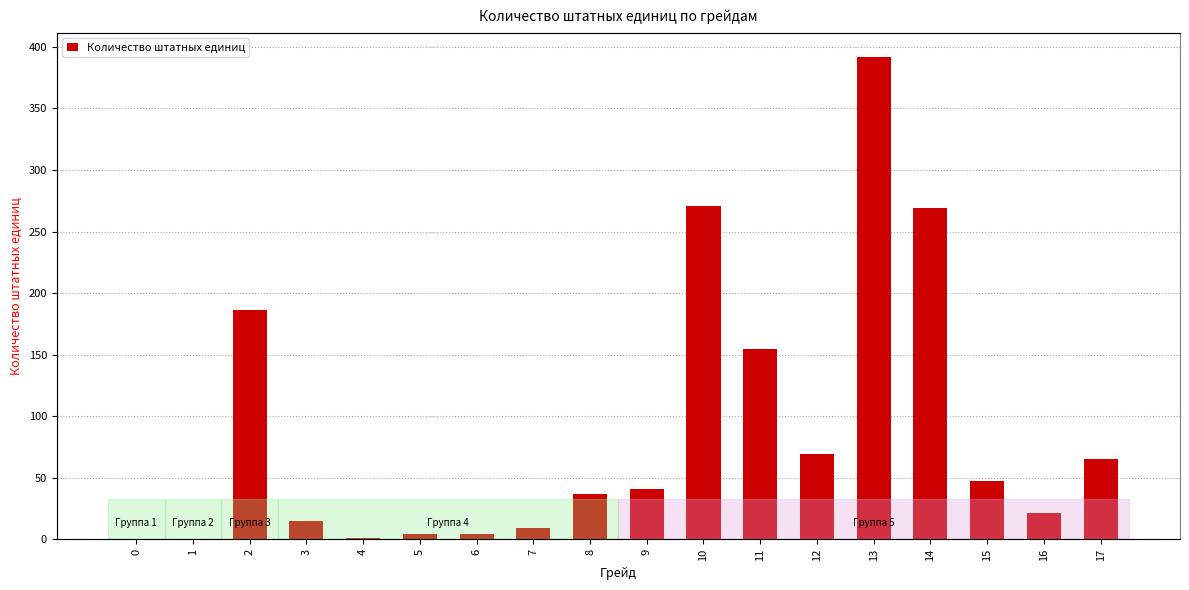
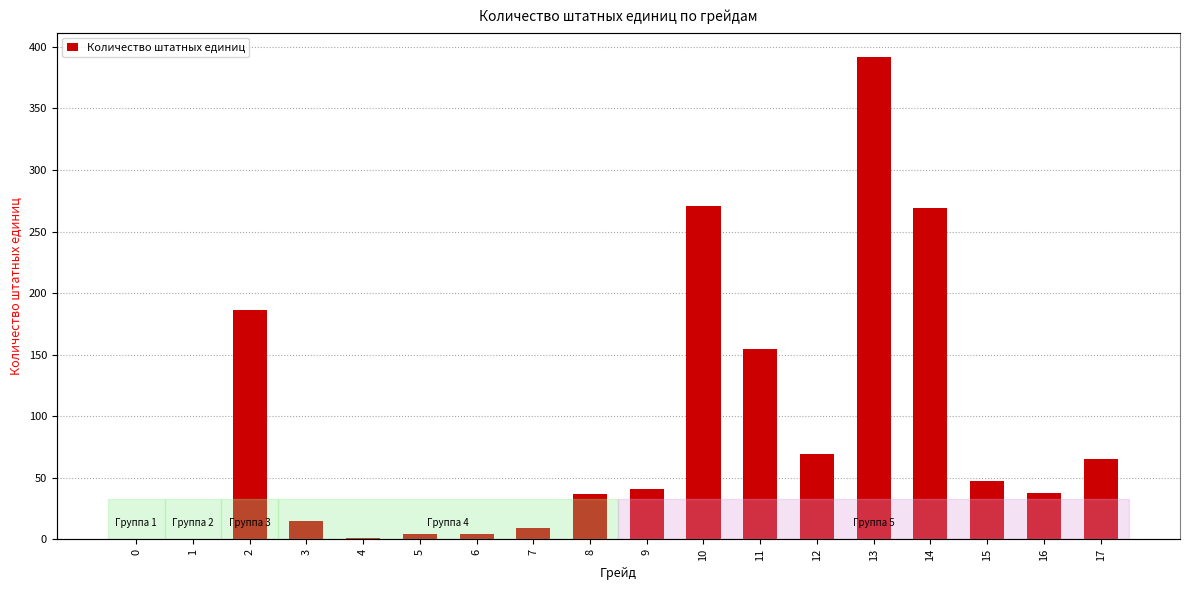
  {
    "3": 15,
    "7": 10,
    "8": 37,
    "9": 41,
    "10": 271,
    "11": 155,
    "12": 69,
    "14": 269,
    "15": 47,
-   "16": 21,
+   "16": 38,
    "17": 65
  }
